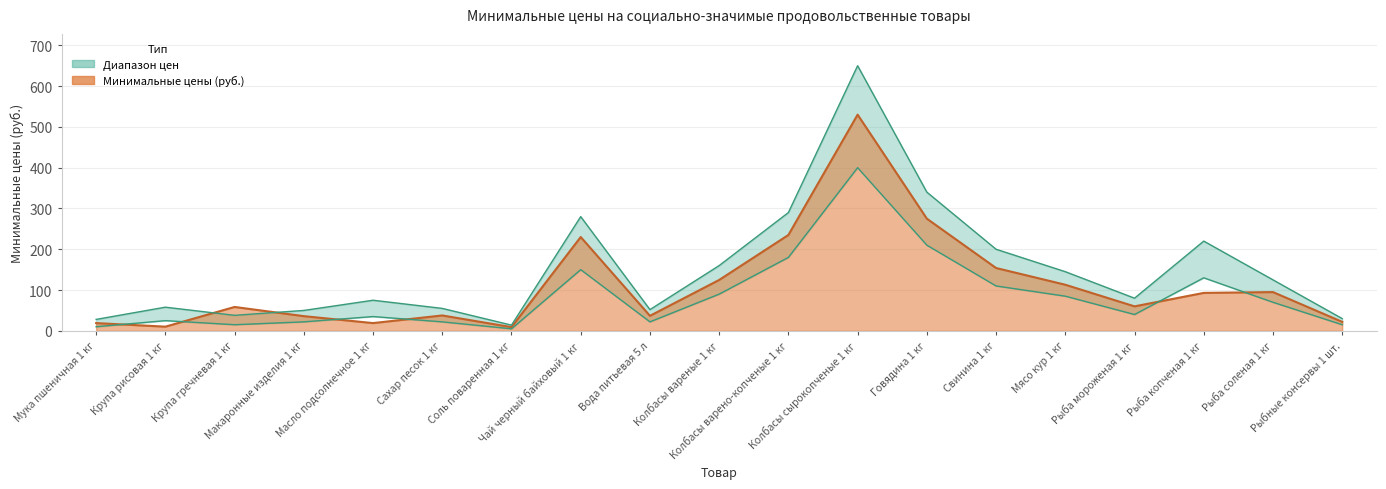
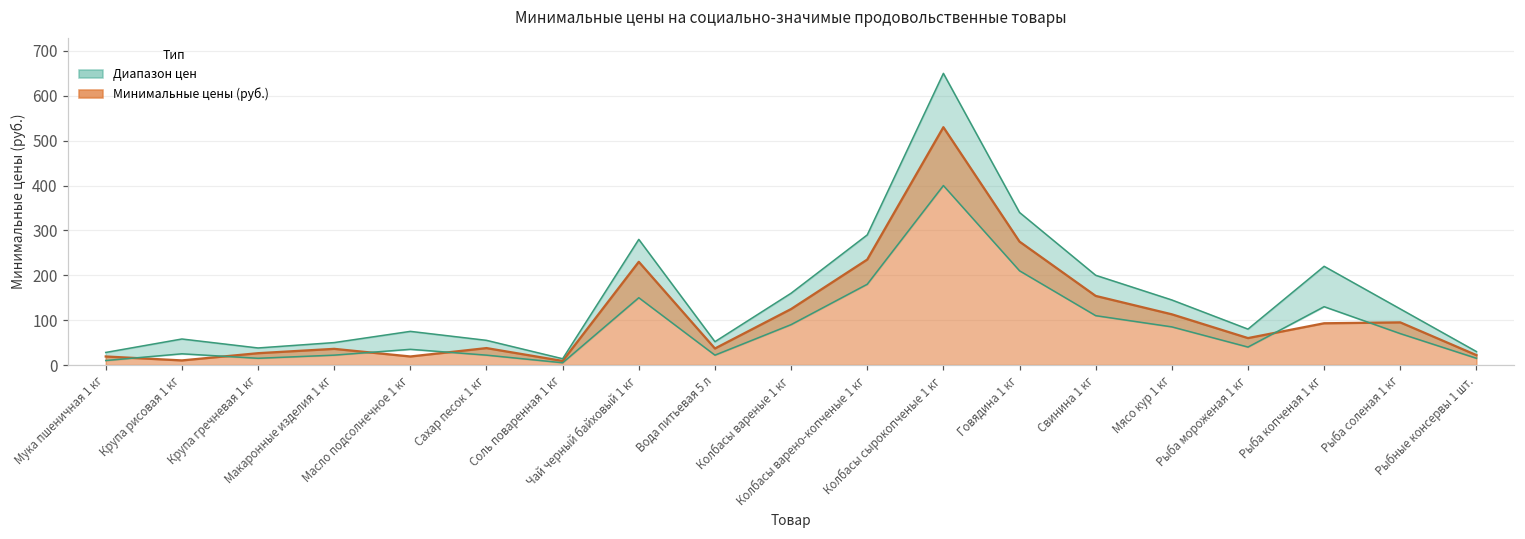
  {
    "Минимальные цены (руб.)": {
      "Мука пшеничная 1 кг": 20,
      "Крупа рисовая 1 кг": 10,
-     "Крупа гречневая 1 кг": 60,
+     "Крупа гречневая 1 кг": 30,
      "Макаронные изделия 1 кг": 40,
      "Масло подсолнечное 1 кг": 20,
      "Сахар песок 1 кг": 40,
      "Чай черный байховый 1 кг": 230,
      "Вода питьевая 5 л": 40,
      "Колбасы вареные 1 кг": 120,
      "Колбасы варено-копченые 1 кг": 240,
      "Колбасы сырокопченые 1 кг": 530,
      "Говядина 1 кг": 280,
      "Свинина 1 кг": 150,
      "Мясо кур 1 кг": 110,
      "Рыба мороженая 1 кг": 60,
      "Рыба копченая 1 кг": 90,
      "Рыба соленая 1 кг": 100,
      "Рыбные консервы 1 шт.": 20
    }
  }
